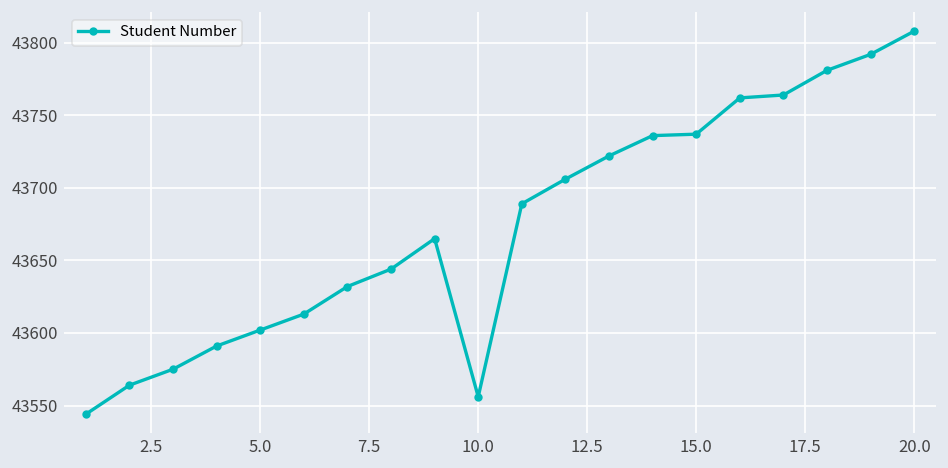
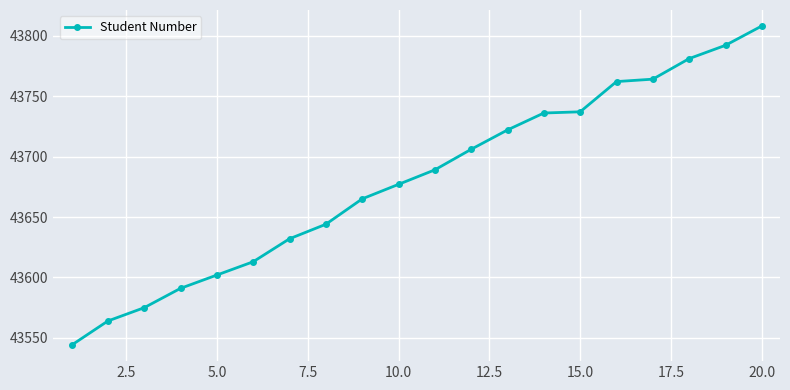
  {
    "5.0": 43602,
-   "10.0": 43556,
+   "10.0": 43677,
    "15.0": 43737,
    "20.0": 43808
  }
